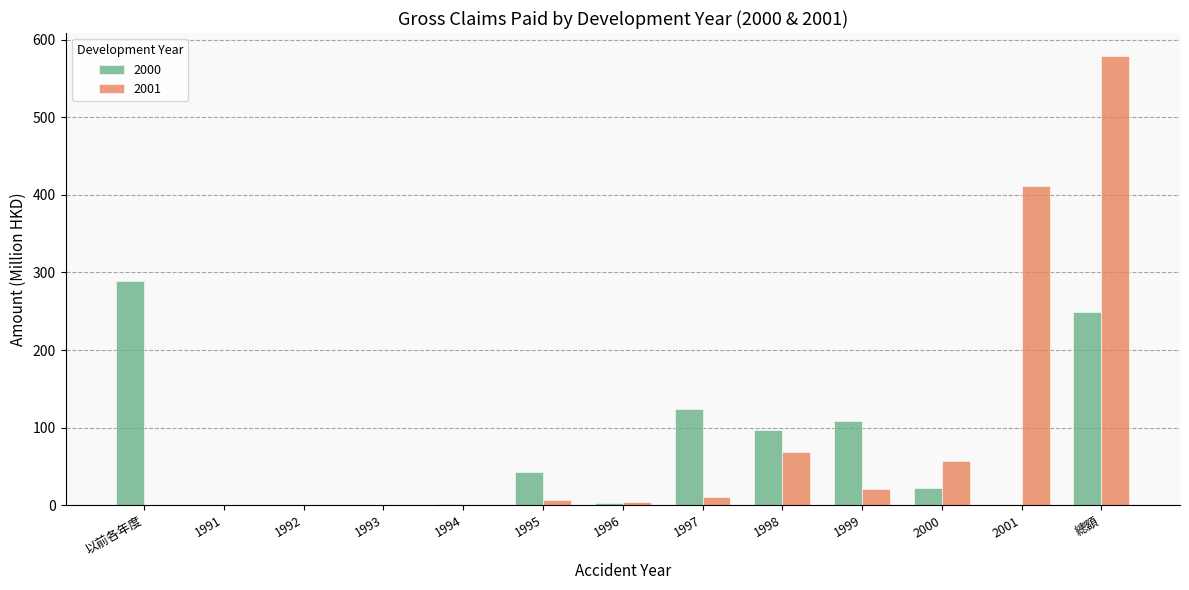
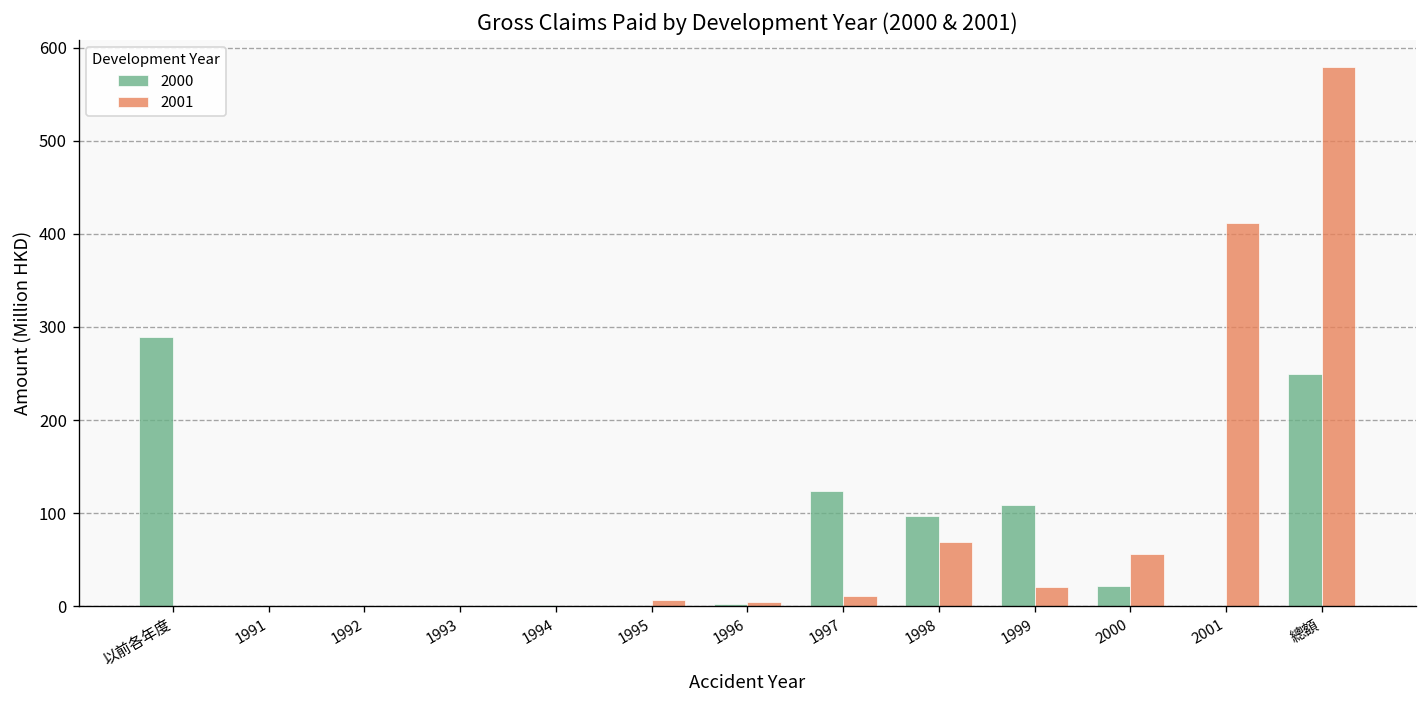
  {
    "2000": {
      "以前各年度": 290,
      "1991": 0,
-     "1995": 40,
+     "1995": 0,
      "1997": 120,
      "1998": 100,
      "1999": 110,
      "2000": 20,
      "2001": 0,
      "總額": 250
    },
    "2001": {
      "以前各年度": 0,
      "1991": 0,
      "1995": 10,
      "1996": 0,
      "1997": 10,
      "1998": 70,
      "1999": 20,
      "2000": 60,
      "2001": 410,
      "總額": 580
    }
  }
